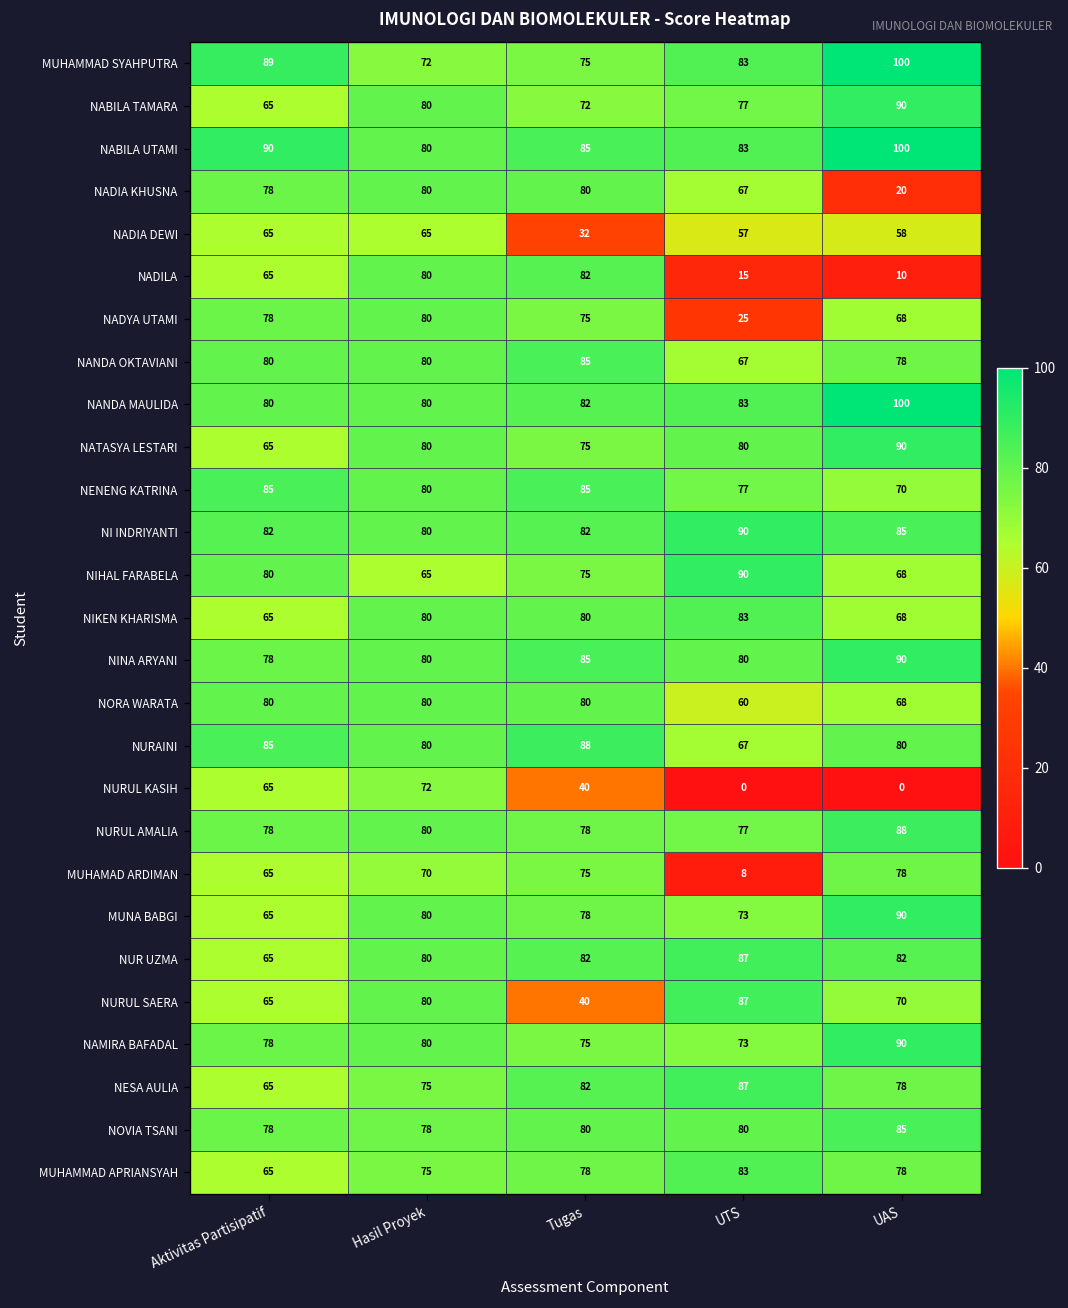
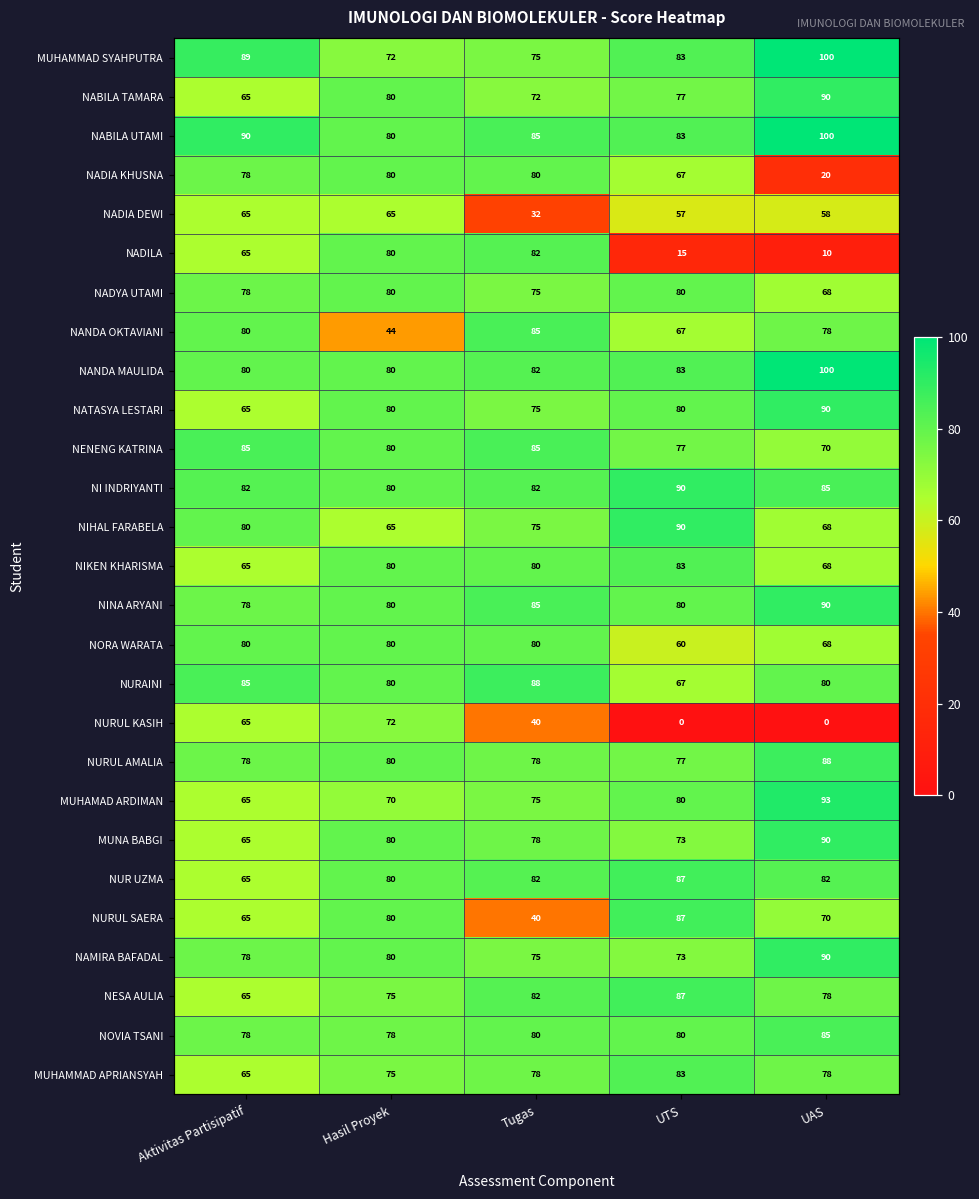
  {
    "MUHAMMAD SYAHPUTRA": {
      "Aktivitas Partisipatif": 89,
      "Hasil Proyek": 72,
      "Tugas": 75,
      "UTS": 83,
      "UAS": 100
    },
    "NABILA TAMARA": {
      "Aktivitas Partisipatif": 65,
      "Hasil Proyek": 80,
      "Tugas": 72,
      "UTS": 77,
      "UAS": 90
    },
    "NABILA UTAMI": {
      "Aktivitas Partisipatif": 90,
      "Hasil Proyek": 80,
      "Tugas": 85,
      "UTS": 83,
      "UAS": 100
    },
    "NADIA KHUSNA": {
      "Aktivitas Partisipatif": 78,
      "Hasil Proyek": 80,
      "Tugas": 80,
      "UTS": 67,
      "UAS": 20
    },
    "NADIA DEWI": {
      "Aktivitas Partisipatif": 65,
      "Hasil Proyek": 65,
      "Tugas": 32,
      "UTS": 57,
      "UAS": 58
    },
    "NADILA": {
      "Aktivitas Partisipatif": 65,
      "Hasil Proyek": 80,
      "Tugas": 82,
      "UTS": 15,
      "UAS": 10
    },
    "NADYA UTAMI": {
      "Aktivitas Partisipatif": 78,
      "Hasil Proyek": 80,
      "Tugas": 75,
-     "UTS": 25,
+     "UTS": 80,
      "UAS": 68
    },
    "NANDA OKTAVIANI": {
      "Aktivitas Partisipatif": 80,
-     "Hasil Proyek": 80,
+     "Hasil Proyek": 44,
      "Tugas": 85,
      "UTS": 67,
      "UAS": 78
    },
    "NANDA MAULIDA": {
      "Aktivitas Partisipatif": 80,
      "Hasil Proyek": 80,
      "Tugas": 82,
      "UTS": 83,
      "UAS": 100
    },
    "NATASYA LESTARI": {
      "Aktivitas Partisipatif": 65,
      "Hasil Proyek": 80,
      "Tugas": 75,
      "UTS": 80,
      "UAS": 90
    },
    "NENENG KATRINA": {
      "Aktivitas Partisipatif": 85,
      "Hasil Proyek": 80,
      "Tugas": 85,
      "UTS": 77,
      "UAS": 70
    },
    "NI INDRIYANTI": {
      "Aktivitas Partisipatif": 82,
      "Hasil Proyek": 80,
      "Tugas": 82,
      "UTS": 90,
      "UAS": 85
    },
    "NIHAL FARABELA": {
      "Aktivitas Partisipatif": 80,
      "Hasil Proyek": 65,
      "Tugas": 75,
      "UTS": 90,
      "UAS": 68
    },
    "NIKEN KHARISMA": {
      "Aktivitas Partisipatif": 65,
      "Hasil Proyek": 80,
      "Tugas": 80,
      "UTS": 83,
      "UAS": 68
    },
    "NINA ARYANI": {
      "Aktivitas Partisipatif": 78,
      "Hasil Proyek": 80,
      "Tugas": 85,
      "UTS": 80,
      "UAS": 90
    },
    "NORA WARATA": {
      "Aktivitas Partisipatif": 80,
      "Hasil Proyek": 80,
      "Tugas": 80,
      "UTS": 60,
      "UAS": 68
    },
    "NURAINI": {
      "Aktivitas Partisipatif": 85,
      "Hasil Proyek": 80,
      "Tugas": 88,
      "UTS": 67,
      "UAS": 80
    },
    "NURUL KASIH": {
      "Aktivitas Partisipatif": 65,
      "Hasil Proyek": 72,
      "Tugas": 40,
      "UTS": 0,
      "UAS": 0
    },
    "NURUL AMALIA": {
      "Aktivitas Partisipatif": 78,
      "Hasil Proyek": 80,
      "Tugas": 78,
      "UTS": 77,
      "UAS": 88
    },
    "MUHAMAD ARDIMAN": {
      "Aktivitas Partisipatif": 65,
      "Hasil Proyek": 70,
      "Tugas": 75,
-     "UTS": 8,
-     "UAS": 78
+     "UTS": 80,
+     "UAS": 93
    },
    "MUNA BABGI": {
      "Aktivitas Partisipatif": 65,
      "Hasil Proyek": 80,
      "Tugas": 78,
      "UTS": 73,
      "UAS": 90
    },
    "NUR UZMA": {
      "Aktivitas Partisipatif": 65,
      "Hasil Proyek": 80,
      "Tugas": 82,
      "UTS": 87,
      "UAS": 82
    },
    "NURUL SAERA": {
      "Aktivitas Partisipatif": 65,
      "Hasil Proyek": 80,
      "Tugas": 40,
      "UTS": 87,
      "UAS": 70
    },
    "NAMIRA BAFADAL": {
      "Aktivitas Partisipatif": 78,
      "Hasil Proyek": 80,
      "Tugas": 75,
      "UTS": 73,
      "UAS": 90
    },
    "NESA AULIA": {
      "Aktivitas Partisipatif": 65,
      "Hasil Proyek": 75,
      "Tugas": 82,
      "UTS": 87,
      "UAS": 78
    },
    "NOVIA TSANI": {
      "Aktivitas Partisipatif": 78,
      "Hasil Proyek": 78,
      "Tugas": 80,
      "UTS": 80,
      "UAS": 85
    },
    "MUHAMMAD APRIANSYAH": {
      "Aktivitas Partisipatif": 65,
      "Hasil Proyek": 75,
      "Tugas": 78,
      "UTS": 83,
      "UAS": 78
    }
  }
